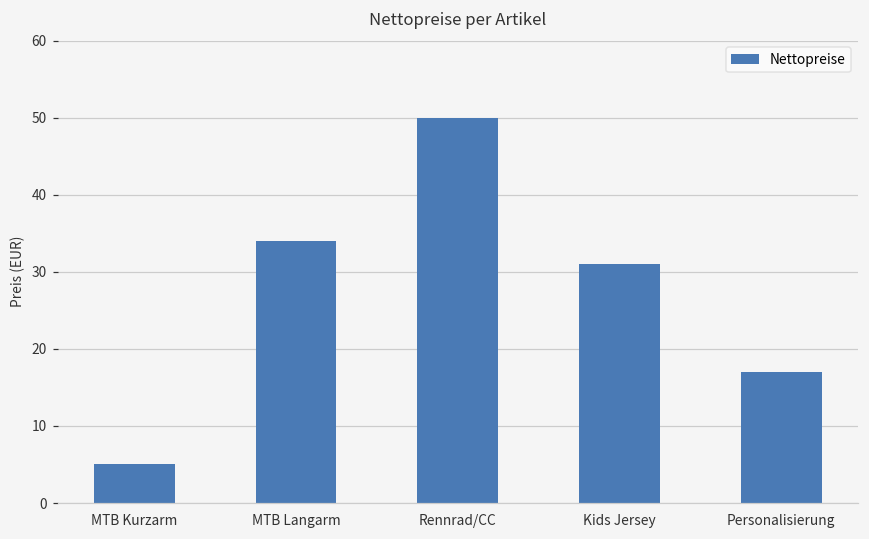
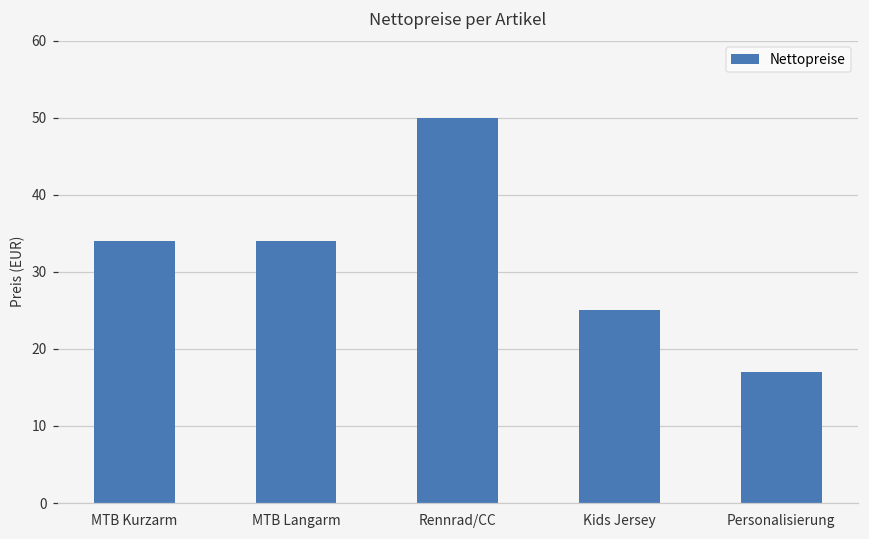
  {
-   "MTB Kurzarm": 5,
+   "MTB Kurzarm": 34,
    "MTB Langarm": 34,
    "Rennrad/CC": 50,
-   "Kids Jersey": 31,
+   "Kids Jersey": 25,
    "Personalisierung": 17
  }
